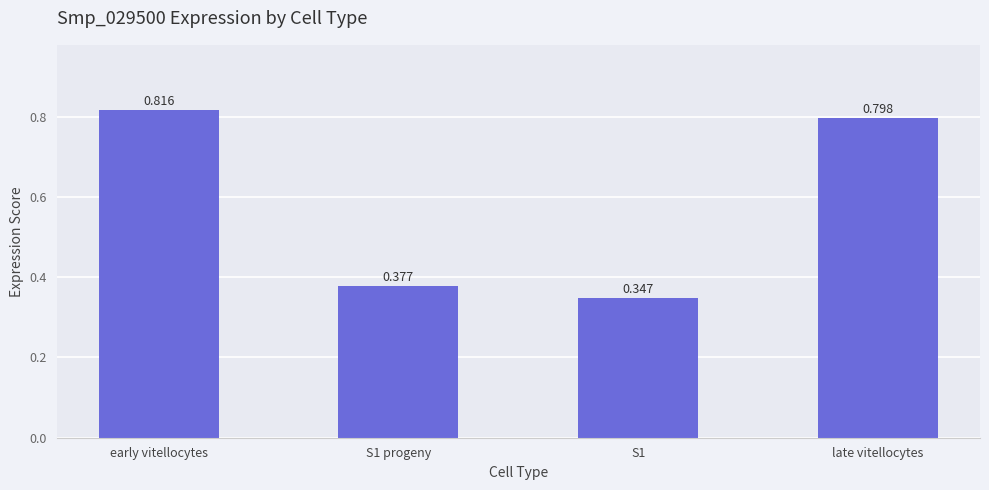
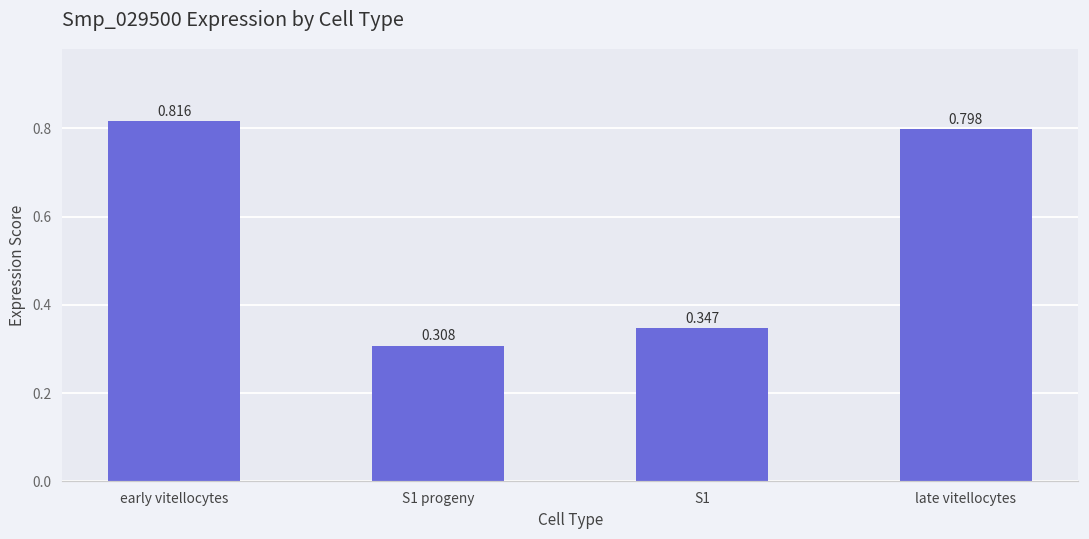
  {
    "early vitellocytes": 0.816,
-   "S1 progeny": 0.377,
+   "S1 progeny": 0.308,
    "S1": 0.347,
    "late vitellocytes": 0.798
  }
